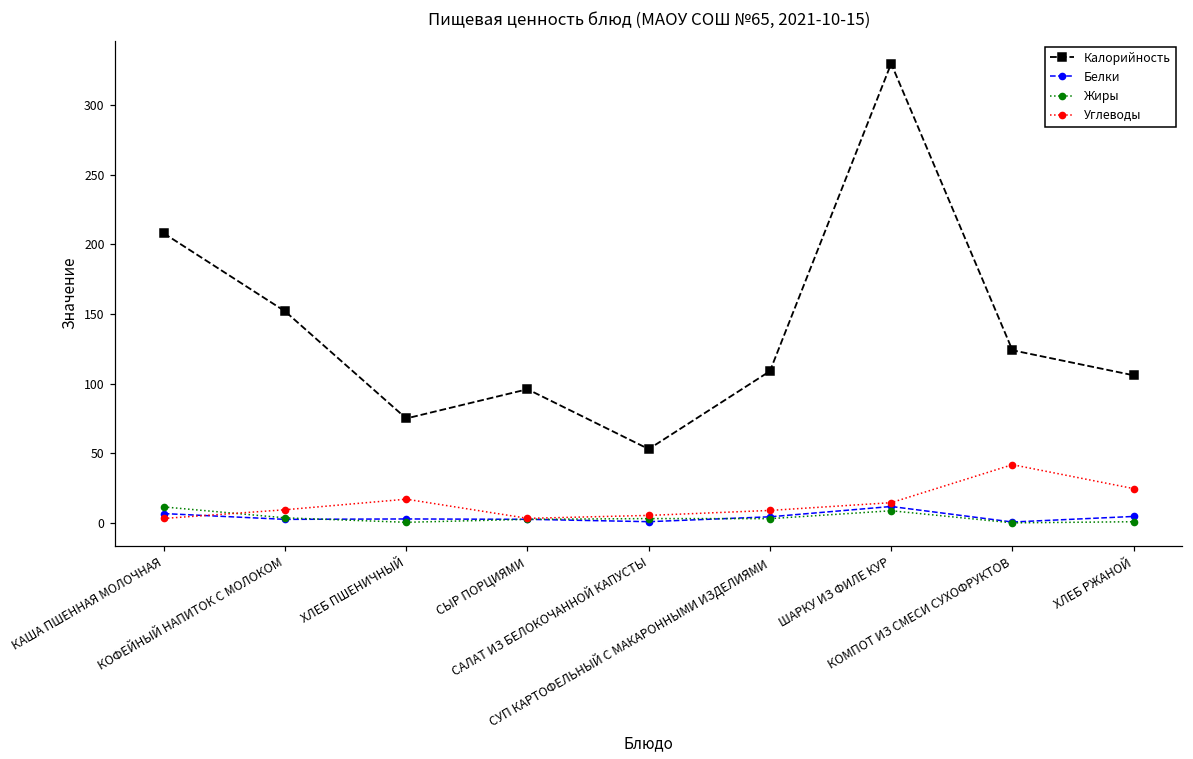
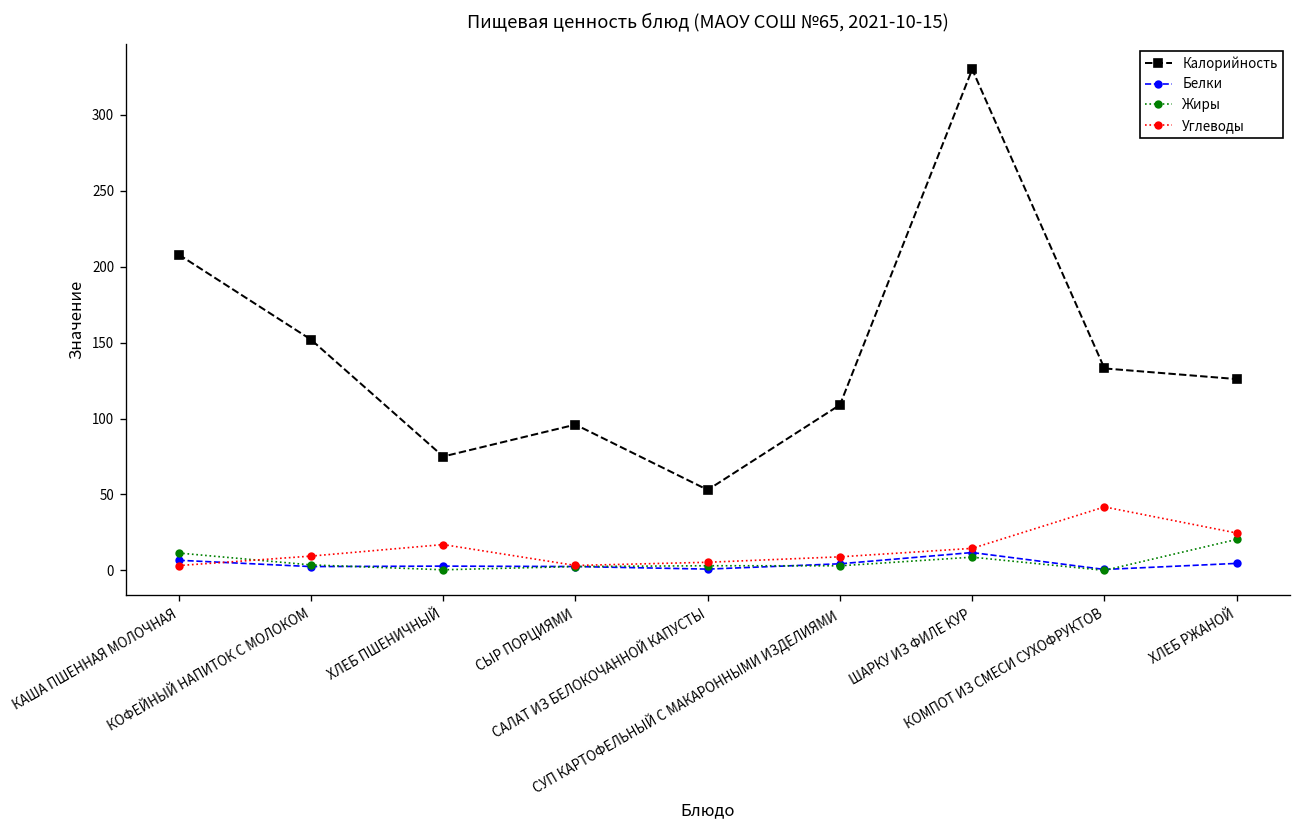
  {
    "Калорийность": {
      "КАША ПШЕННАЯ МОЛОЧНАЯ": 208,
      "КОФЕЙНЫЙ НАПИТОК С МОЛОКОМ": 152,
      "ХЛЕБ ПШЕНИЧНЫЙ": 75,
      "СЫР ПОРЦИЯМИ": 96,
      "САЛАТ ИЗ БЕЛОКОЧАННОЙ КАПУСТЫ": 53,
      "СУП КАРТОФЕЛЬНЫЙ С МАКАРОННЫМИ ИЗДЕЛИЯМИ": 109,
      "ШАРКУ ИЗ ФИЛЕ КУР": 330,
-     "КОМПОТ ИЗ СМЕСИ СУХОФРУКТОВ": 124,
-     "ХЛЕБ РЖАНОЙ": 106
+     "КОМПОТ ИЗ СМЕСИ СУХОФРУКТОВ": 133,
+     "ХЛЕБ РЖАНОЙ": 126
    },
    "Белки": {
      "КАША ПШЕННАЯ МОЛОЧНАЯ": 7,
      "ХЛЕБ ПШЕНИЧНЫЙ": 3,
      "САЛАТ ИЗ БЕЛОКОЧАННОЙ КАПУСТЫ": 1,
      "ШАРКУ ИЗ ФИЛЕ КУР": 12,
      "ХЛЕБ РЖАНОЙ": 5
    },
    "Жиры": {
      "КАША ПШЕННАЯ МОЛОЧНАЯ": 11,
      "ХЛЕБ ПШЕНИЧНЫЙ": 0,
      "САЛАТ ИЗ БЕЛОКОЧАННОЙ КАПУСТЫ": 3,
      "ШАРКУ ИЗ ФИЛЕ КУР": 9,
-     "ХЛЕБ РЖАНОЙ": 1
+     "ХЛЕБ РЖАНОЙ": 20
    },
    "Углеводы": {
      "КАША ПШЕННАЯ МОЛОЧНАЯ": 3,
      "КОФЕЙНЫЙ НАПИТОК С МОЛОКОМ": 9,
      "ХЛЕБ ПШЕНИЧНЫЙ": 17,
      "САЛАТ ИЗ БЕЛОКОЧАННОЙ КАПУСТЫ": 5,
      "СУП КАРТОФЕЛЬНЫЙ С МАКАРОННЫМИ ИЗДЕЛИЯМИ": 9,
      "ШАРКУ ИЗ ФИЛЕ КУР": 15,
      "КОМПОТ ИЗ СМЕСИ СУХОФРУКТОВ": 42,
      "ХЛЕБ РЖАНОЙ": 25
    }
  }
